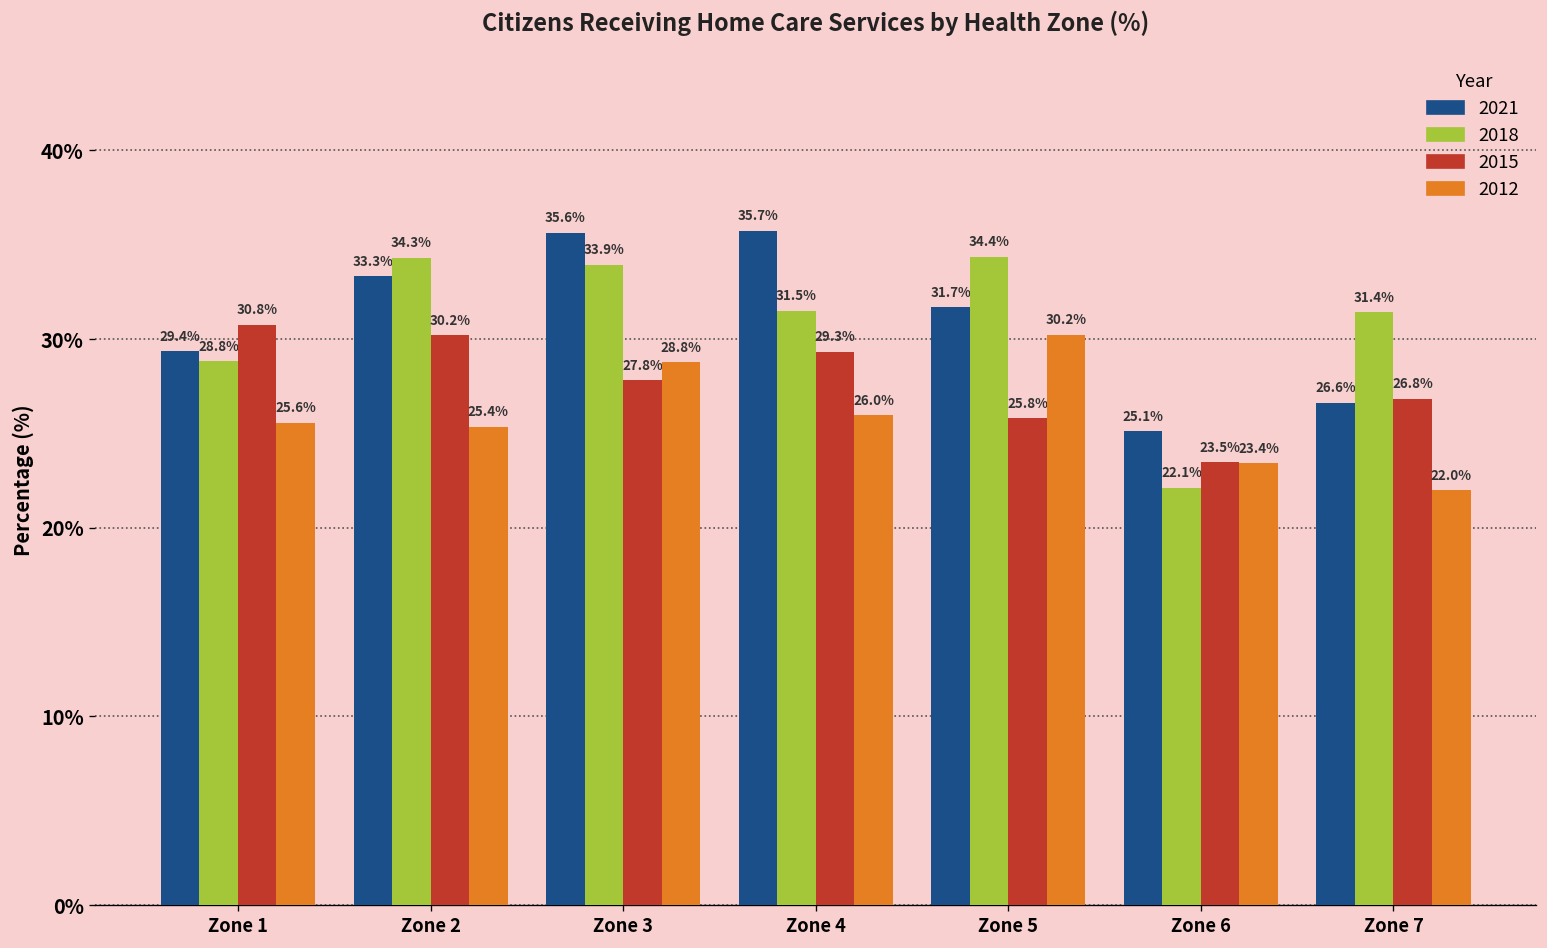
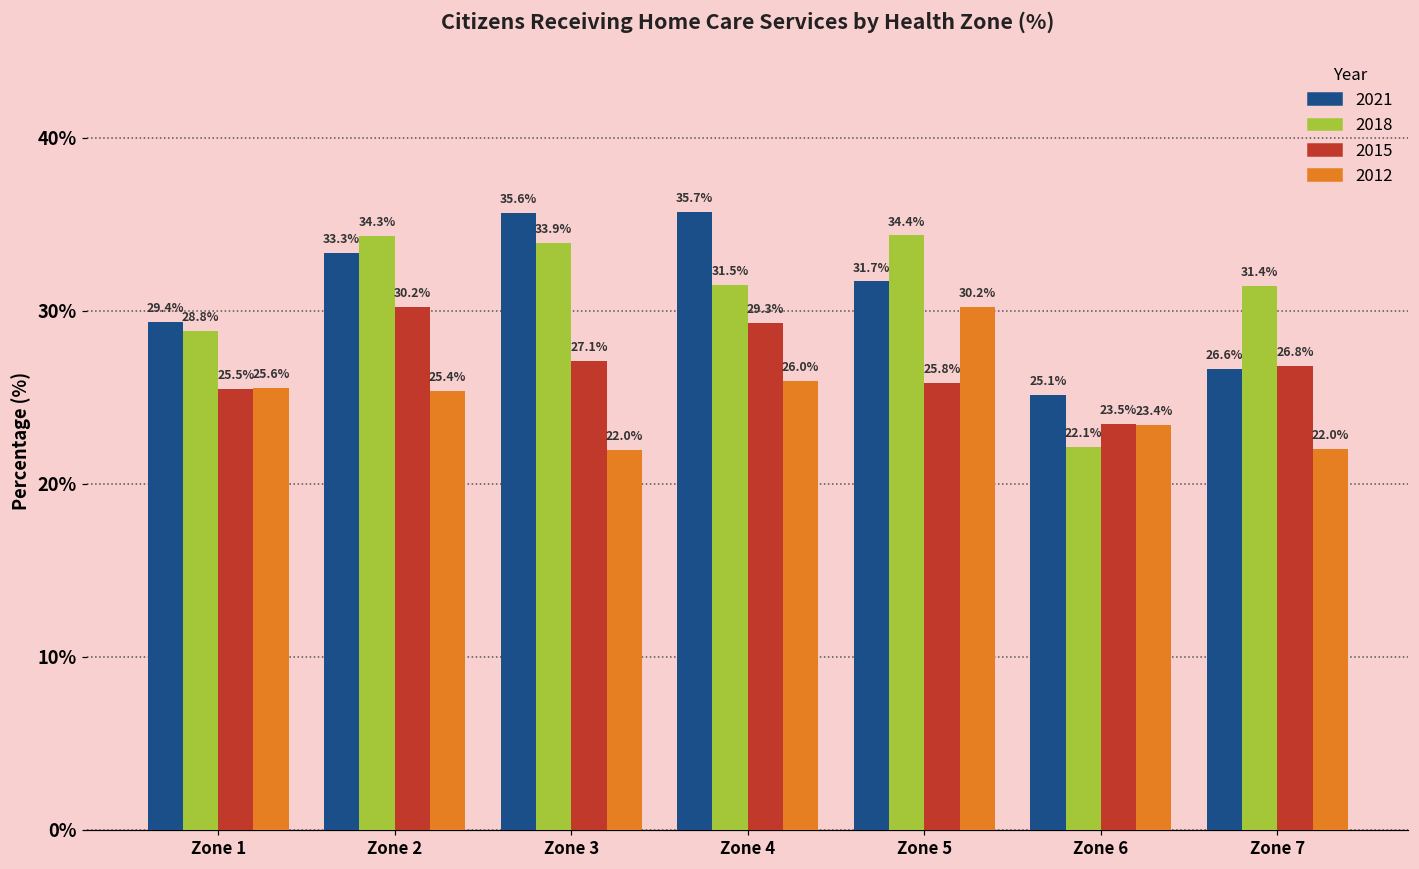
  {
    "2021": {
      "Zone 1": "29.4%",
      "Zone 2": "33.3%",
      "Zone 3": "35.6%",
      "Zone 4": "35.7%",
      "Zone 5": "31.7%",
      "Zone 6": "25.1%",
      "Zone 7": "26.6%"
    },
    "2018": {
      "Zone 1": "28.8%",
      "Zone 2": "34.3%",
      "Zone 3": "33.9%",
      "Zone 4": "31.5%",
      "Zone 5": "34.4%",
      "Zone 6": "22.1%",
      "Zone 7": "31.4%"
    },
    "2015": {
-     "Zone 1": "30.8%",
+     "Zone 1": "25.5%",
      "Zone 2": "30.2%",
-     "Zone 3": "27.8%",
+     "Zone 3": "27.1%",
      "Zone 4": "29.3%",
      "Zone 5": "25.8%",
      "Zone 6": "23.5%",
      "Zone 7": "26.8%"
    },
    "2012": {
      "Zone 1": "25.6%",
      "Zone 2": "25.4%",
-     "Zone 3": "28.8%",
+     "Zone 3": "22.0%",
      "Zone 4": "26.0%",
      "Zone 5": "30.2%",
      "Zone 6": "23.4%",
      "Zone 7": "22.0%"
    }
  }
